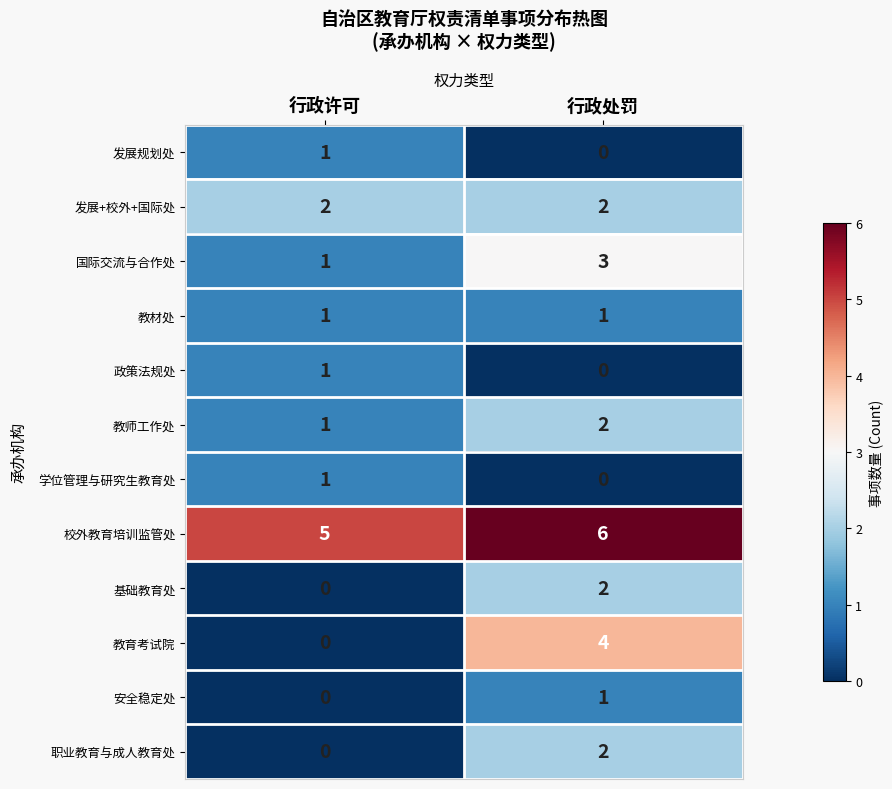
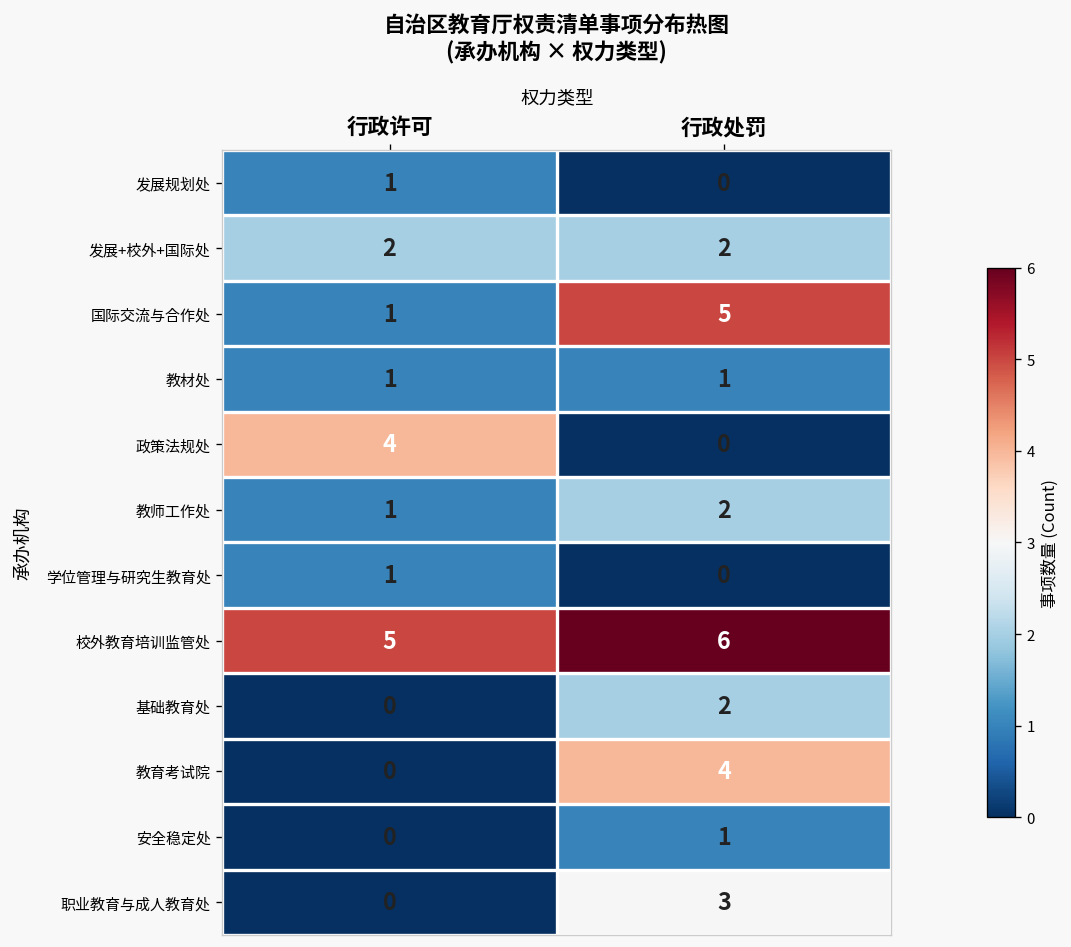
  {
    "发展规划处": {
      "行政许可": 1,
      "行政处罚": 0
    },
    "发展+校外+国际处": {
      "行政许可": 2,
      "行政处罚": 2
    },
    "国际交流与合作处": {
      "行政许可": 1,
-     "行政处罚": 3
+     "行政处罚": 5
    },
    "教材处": {
      "行政许可": 1,
      "行政处罚": 1
    },
    "政策法规处": {
-     "行政许可": 1,
+     "行政许可": 4,
      "行政处罚": 0
    },
    "教师工作处": {
      "行政许可": 1,
      "行政处罚": 2
    },
    "学位管理与研究生教育处": {
      "行政许可": 1,
      "行政处罚": 0
    },
    "校外教育培训监管处": {
      "行政许可": 5,
      "行政处罚": 6
    },
    "基础教育处": {
      "行政许可": 0,
      "行政处罚": 2
    },
    "教育考试院": {
      "行政许可": 0,
      "行政处罚": 4
    },
    "安全稳定处": {
      "行政许可": 0,
      "行政处罚": 1
    },
    "职业教育与成人教育处": {
      "行政许可": 0,
-     "行政处罚": 2
+     "行政处罚": 3
    }
  }
